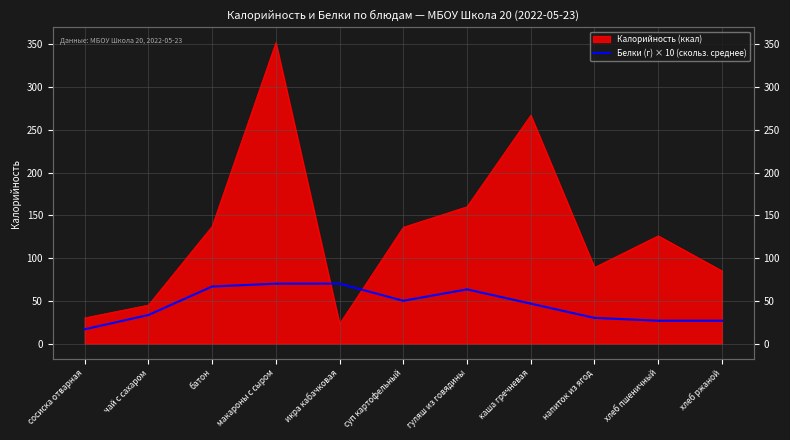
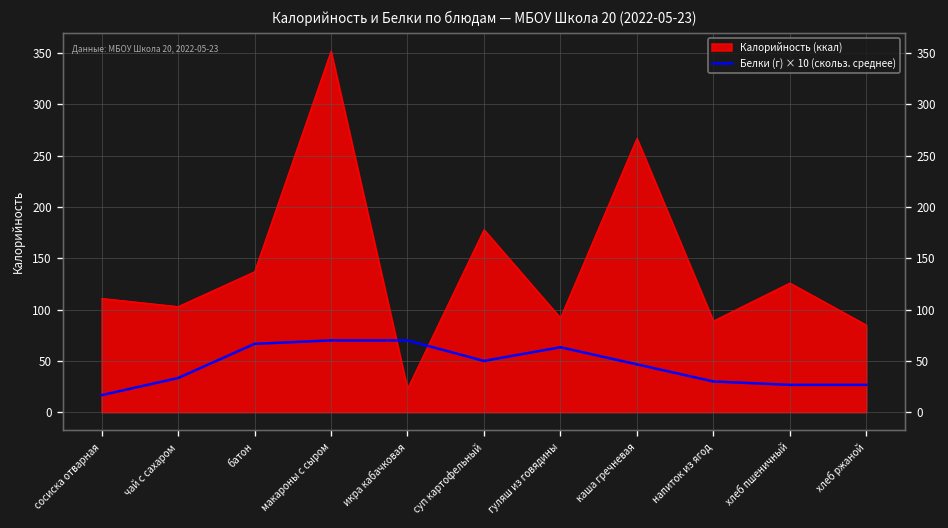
  {
    "Калорийность (ккал)": {
-     "сосиска отварная": 30,
-     "чай с сахаром": 50,
+     "сосиска отварная": 110,
+     "чай с сахаром": 100,
      "батон": 140,
      "макароны с сыром": 350,
      "икра кабачковая": 20,
-     "суп картофельный": 140,
-     "гуляш из говядины": 160,
+     "суп картофельный": 180,
+     "гуляш из говядины": 90,
      "каша гречневая": 270,
      "напиток из ягод": 90,
      "хлеб пшеничный": 130,
      "хлеб ржаной": 90
    },
    "Белки (г) × 10 (скольз. среднее)": {
      "сосиска отварная": 20,
      "чай с сахаром": 30,
      "батон": 70,
      "макароны с сыром": 70,
      "икра кабачковая": 70,
      "суп картофельный": 50,
      "гуляш из говядины": 60,
      "каша гречневая": 50,
      "напиток из ягод": 30,
      "хлеб пшеничный": 30,
      "хлеб ржаной": 30
    }
  }
